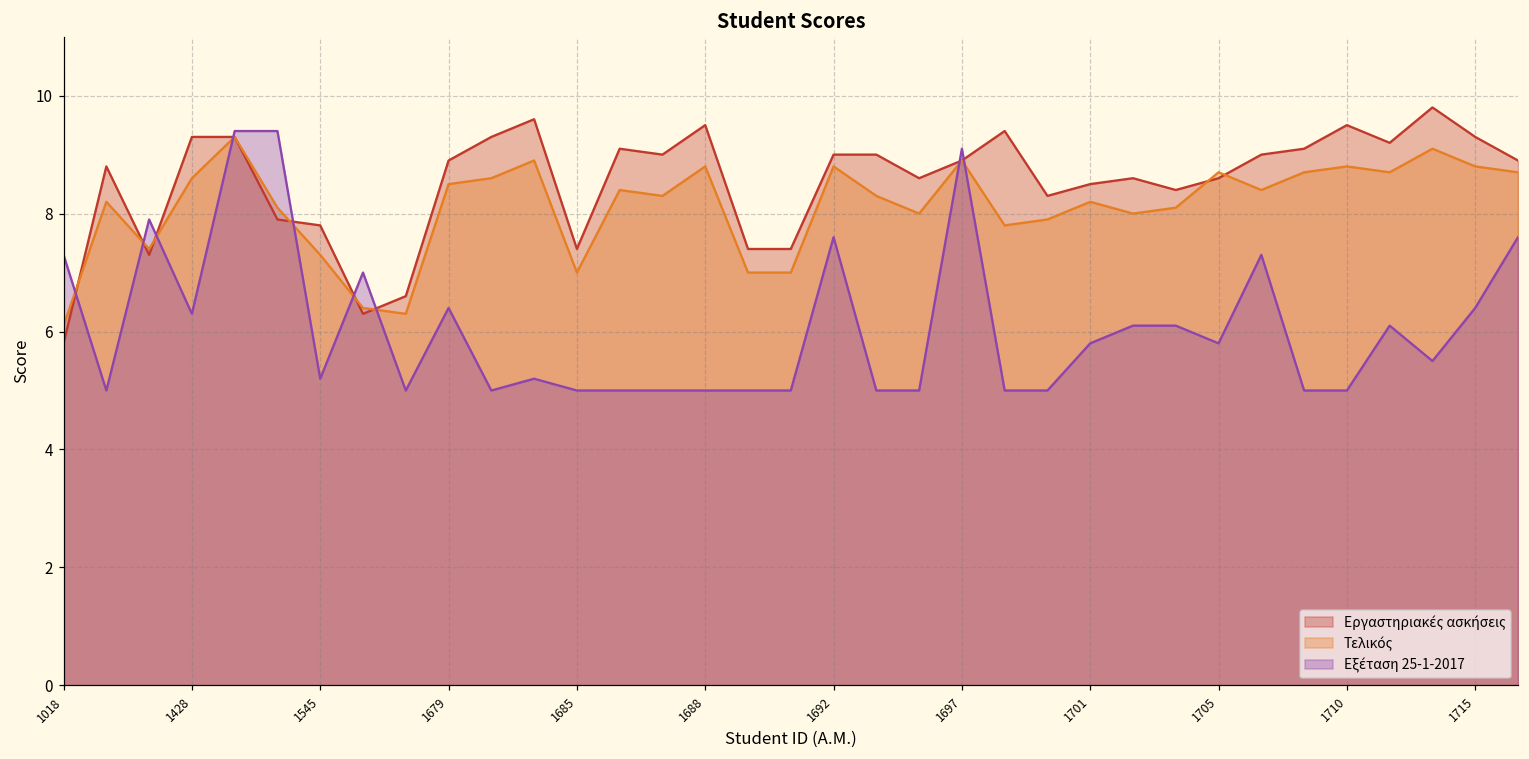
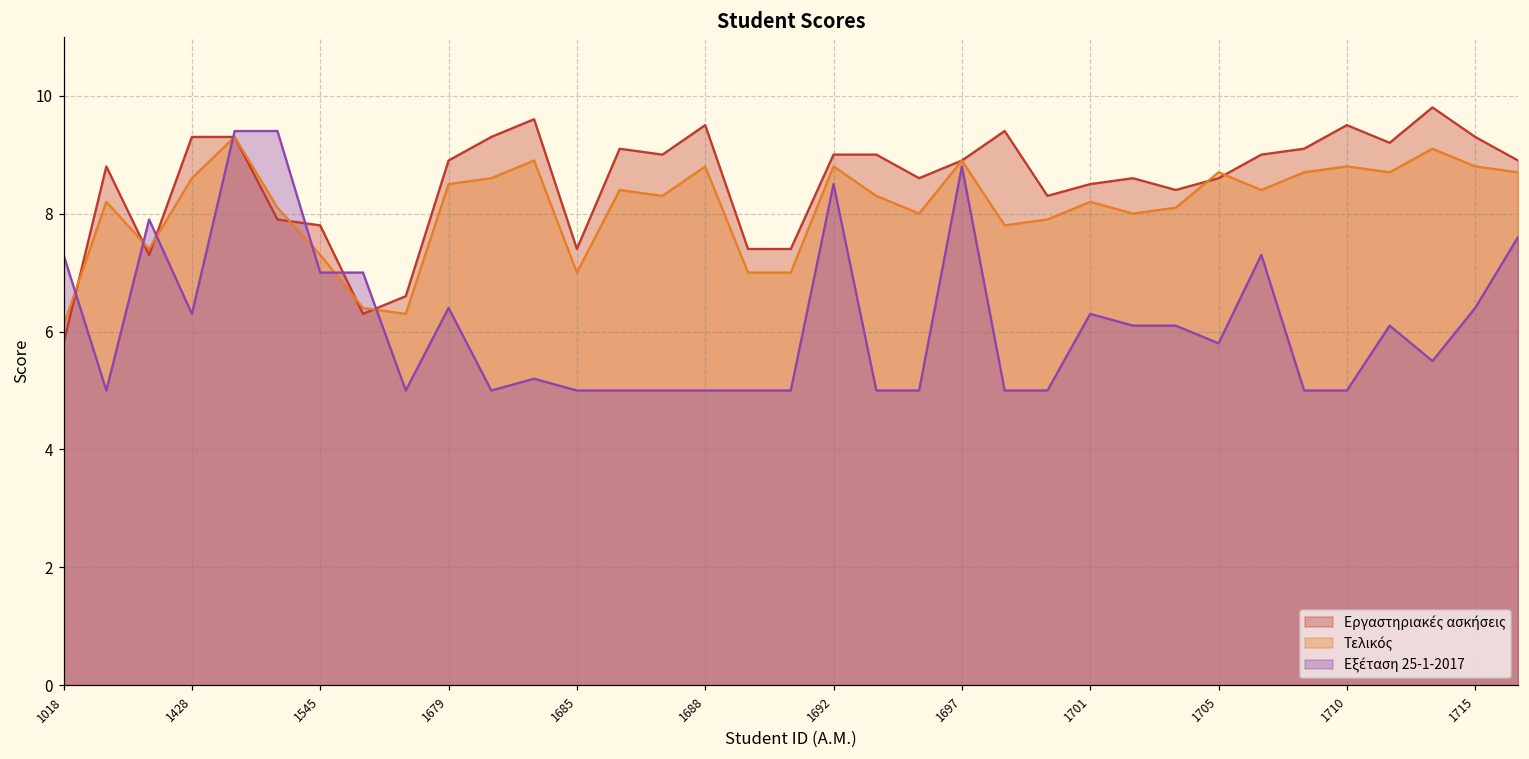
  {
    "Εξέταση 25-1-2017": {
      "1018": 7.3,
      "1428": 6.3,
-     "1545": 5.2,
+     "1545": 7.0,
      "1679": 6.4,
      "1685": 5.0,
      "1688": 5.0,
-     "1692": 7.6,
-     "1697": 9.1,
-     "1701": 5.8,
+     "1692": 8.5,
+     "1697": 8.8,
+     "1701": 6.3,
      "1705": 5.8,
      "1710": 5.0
    }
  }
